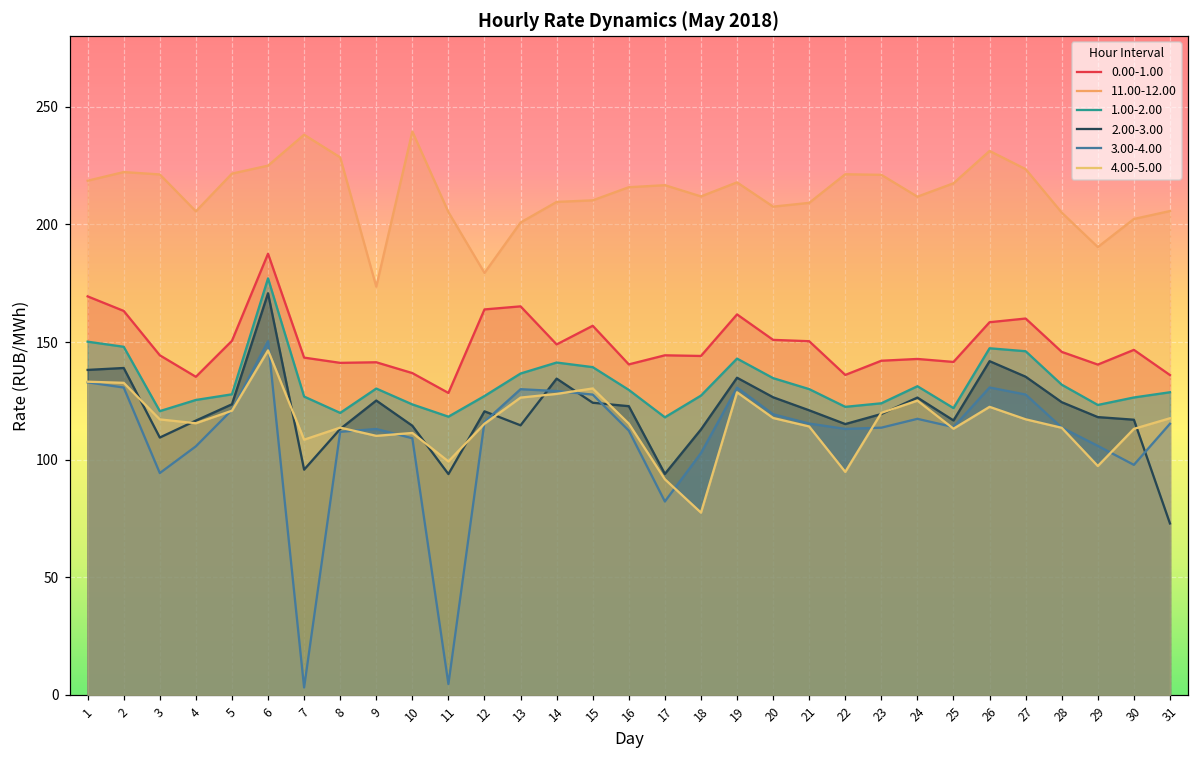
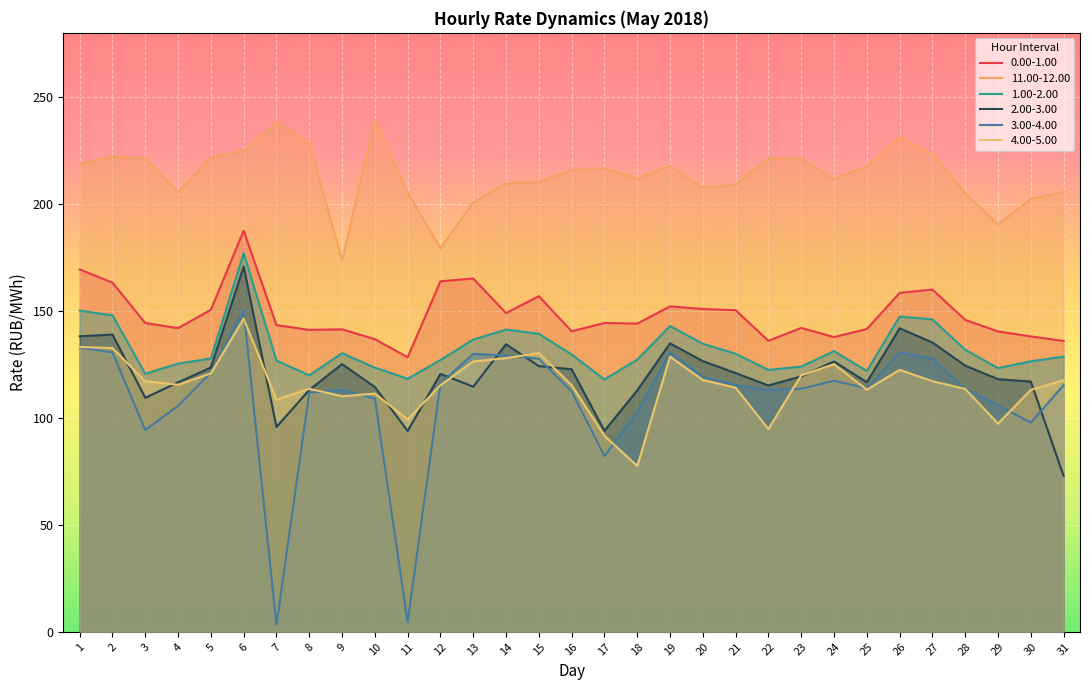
  {
    "0.00-1.00": {
      "1": 169,
      "2": 163,
      "3": 144,
-     "4": 135,
+     "4": 142,
      "5": 151,
      "6": 188,
      "7": 143,
      "8": 141,
      "9": 141,
      "10": 137,
      "11": 128,
      "12": 164,
      "13": 165,
      "14": 149,
      "15": 157,
      "16": 141,
      "17": 144,
      "18": 144,
-     "19": 162,
+     "19": 152,
      "20": 151,
      "21": 150,
      "22": 136,
      "23": 142,
-     "24": 143,
+     "24": 138,
      "25": 142,
      "26": 158,
      "27": 160,
      "28": 146,
      "29": 140,
-     "30": 147,
+     "30": 138,
      "31": 136
    },
    "2.00-3.00": {
      "1": 138,
      "2": 139,
      "3": 109,
      "5": 124,
      "6": 171,
      "7": 96,
      "9": 125,
      "10": 114,
      "11": 94,
      "12": 121,
      "13": 115,
      "14": 134,
      "15": 124,
      "16": 123,
      "17": 94,
      "18": 113,
      "19": 135,
      "20": 127,
      "21": 121,
      "22": 115,
      "24": 126,
      "25": 117,
      "26": 142,
      "27": 135,
      "28": 124,
      "29": 118,
      "30": 117,
      "31": 73
    }
  }
